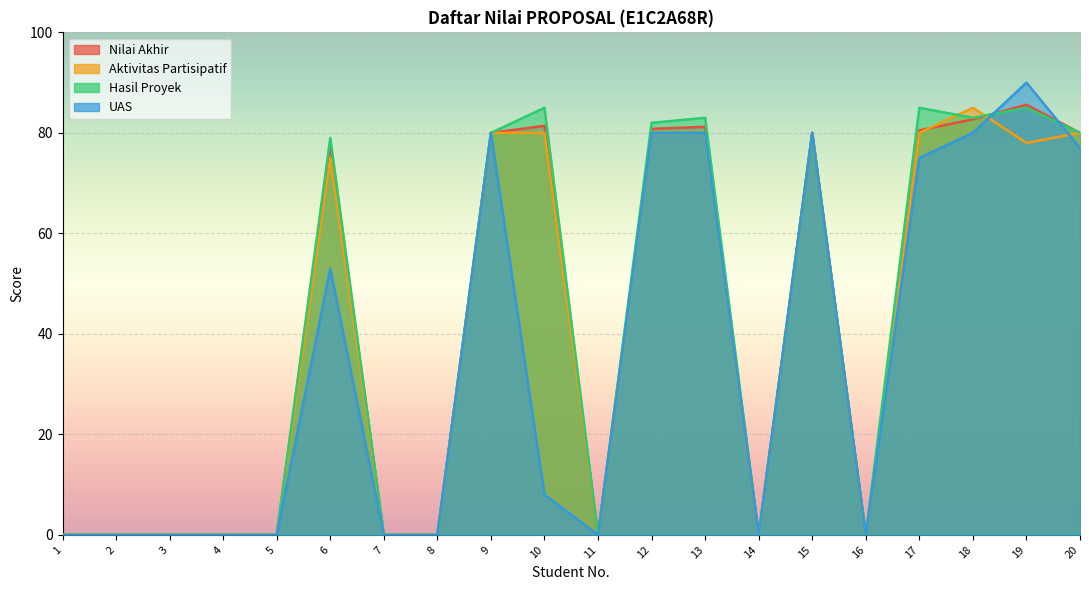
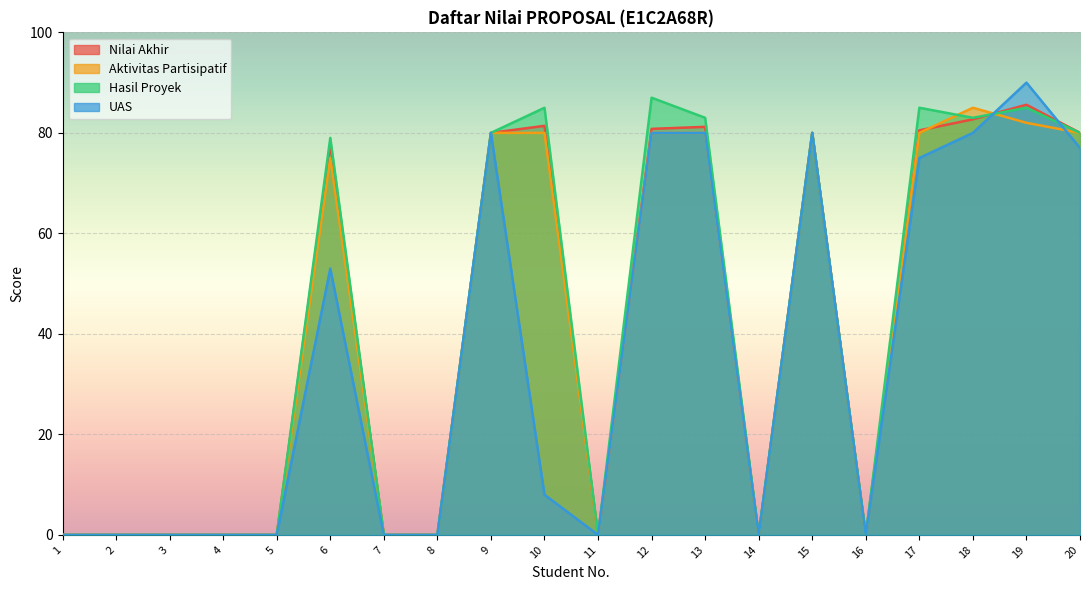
  {
    "Nilai Akhir": {
      "6": 78,
      "10": 81,
      "12": 81,
      "13": 81,
      "19": 86
    },
    "Aktivitas Partisipatif": {
      "6": 75,
      "10": 80,
      "18": 85,
-     "19": 78
+     "19": 82
    },
    "Hasil Proyek": {
      "6": 79,
      "10": 85,
-     "12": 82,
+     "12": 87,
      "13": 83,
      "17": 85,
      "19": 85
    },
    "UAS": {
      "6": 53,
      "10": 8,
      "17": 75,
      "18": 80,
      "19": 90,
      "20": 77
    }
  }
